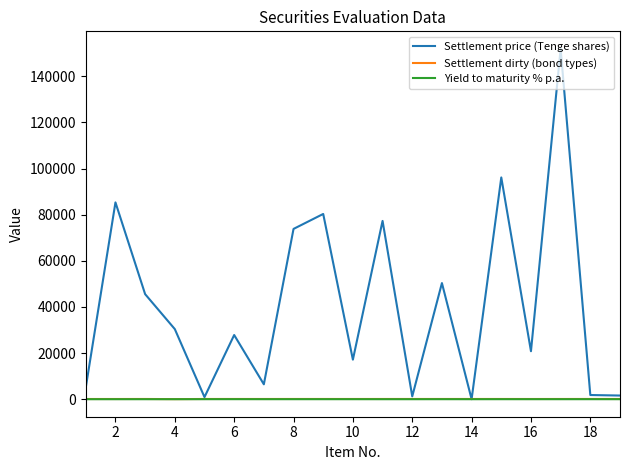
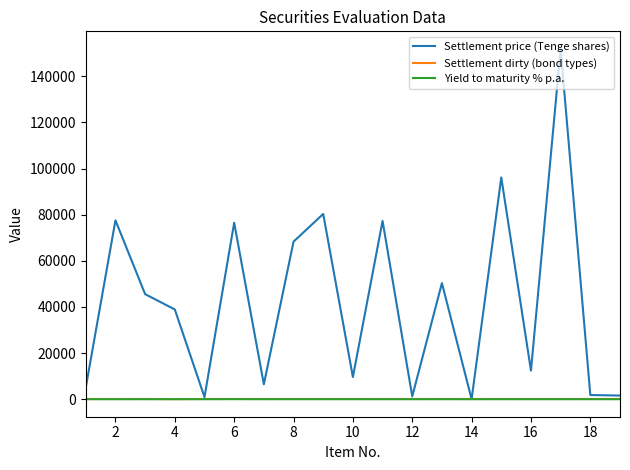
  {
    "Settlement price (Tenge shares)": {
-     "2": 85000,
-     "4": 30000,
-     "6": 28000,
-     "8": 74000,
-     "10": 17000,
+     "2": 78000,
+     "4": 39000,
+     "6": 77000,
+     "8": 68000,
+     "10": 10000,
      "12": 1000,
-     "16": 21000,
+     "16": 12000,
      "18": 2000
    },
    "Yield to maturity % p.a.": {
      "2": 0,
      "4": 0,
      "6": 0,
      "8": 0,
      "10": 0,
      "12": 0,
      "16": 0,
      "18": 0
    }
  }
